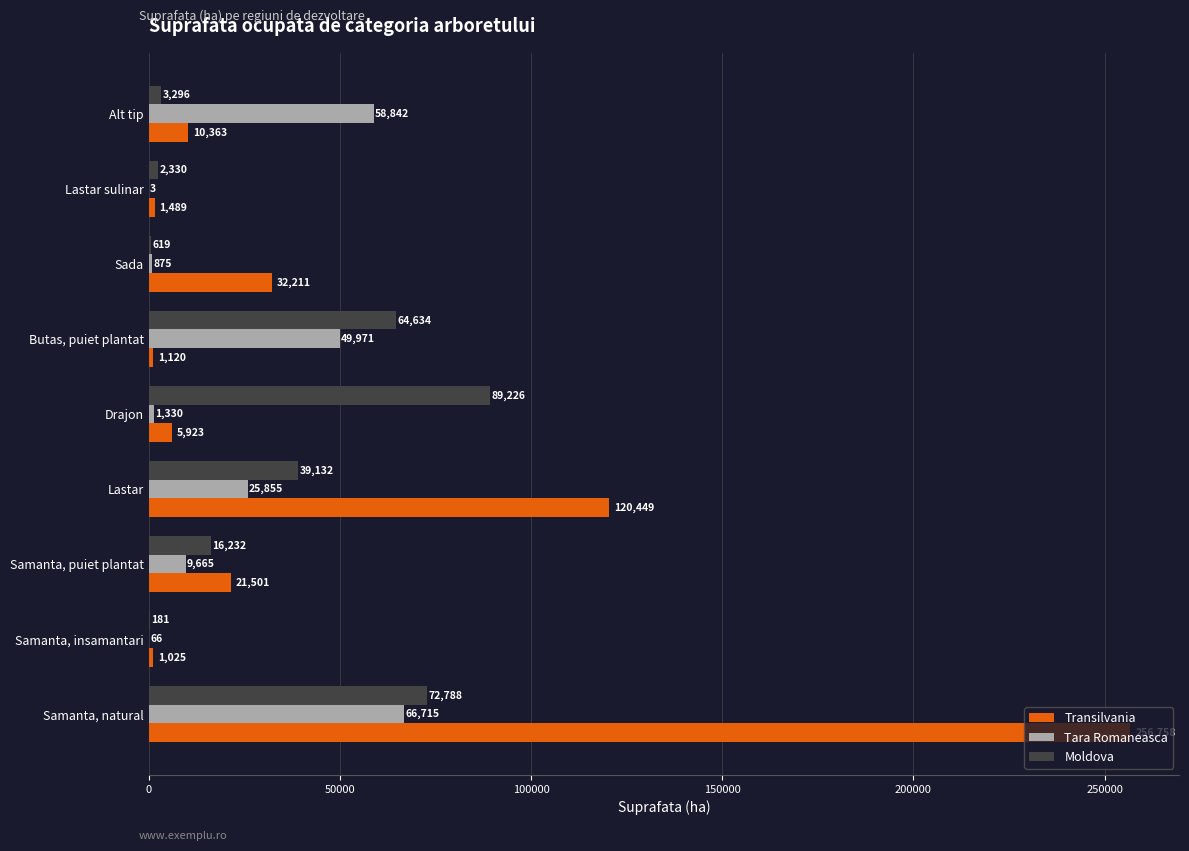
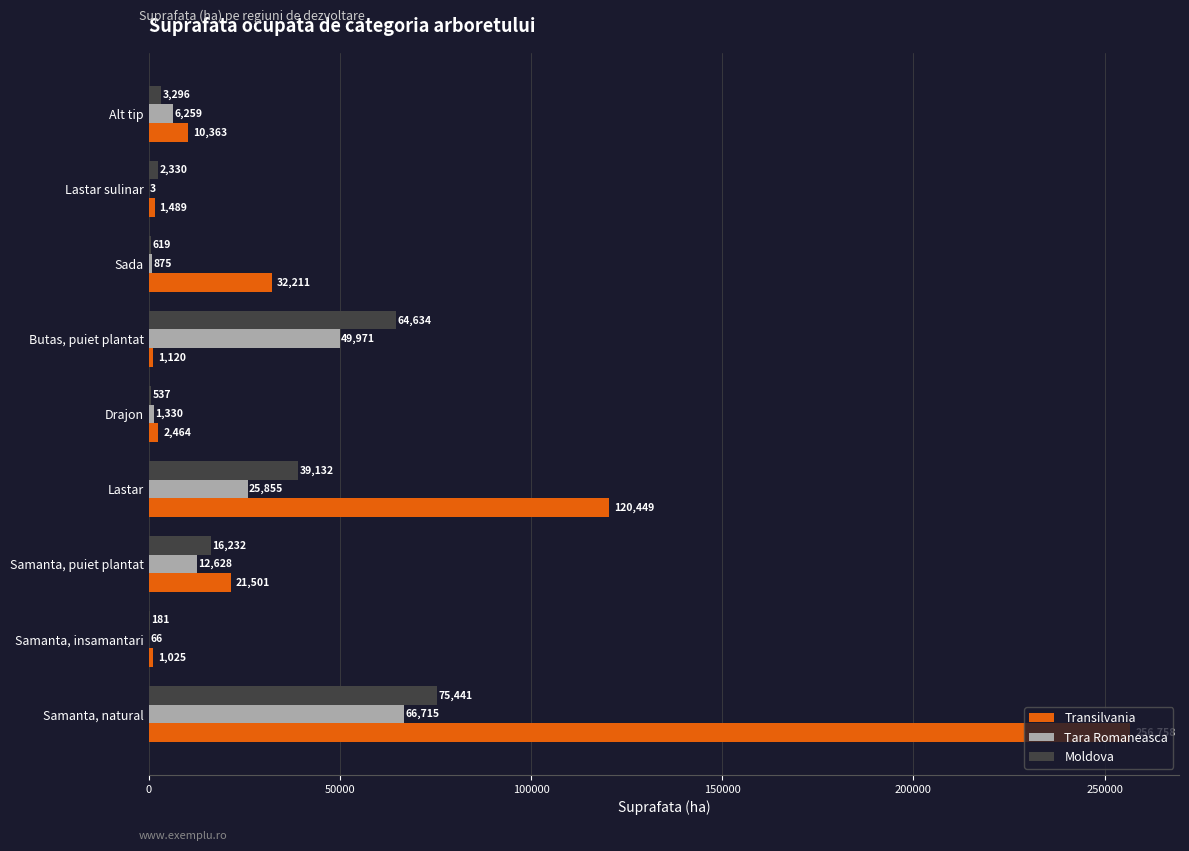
  {
    "Transilvania": {
      "Alt tip": "10,363",
      "Lastar sulinar": "1,489",
      "Sada": "32,211",
      "Butas, puiet plantat": "1,120",
-     "Drajon": "5,923",
+     "Drajon": "2,464",
      "Lastar": "120,449",
      "Samanta, puiet plantat": "21,501",
      "Samanta, insamantari": "1,025"
    },
    "Tara Romaneasca": {
-     "Alt tip": "58,842",
+     "Alt tip": "6,259",
      "Lastar sulinar": "3",
      "Sada": "875",
      "Butas, puiet plantat": "49,971",
      "Drajon": "1,330",
      "Lastar": "25,855",
-     "Samanta, puiet plantat": "9,665",
+     "Samanta, puiet plantat": "12,628",
      "Samanta, insamantari": "66",
      "Samanta, natural": "66,715"
    },
    "Moldova": {
      "Alt tip": "3,296",
      "Lastar sulinar": "2,330",
      "Sada": "619",
      "Butas, puiet plantat": "64,634",
-     "Drajon": "89,226",
+     "Drajon": "537",
      "Lastar": "39,132",
      "Samanta, puiet plantat": "16,232",
      "Samanta, insamantari": "181",
-     "Samanta, natural": "72,788"
+     "Samanta, natural": "75,441"
    }
  }
